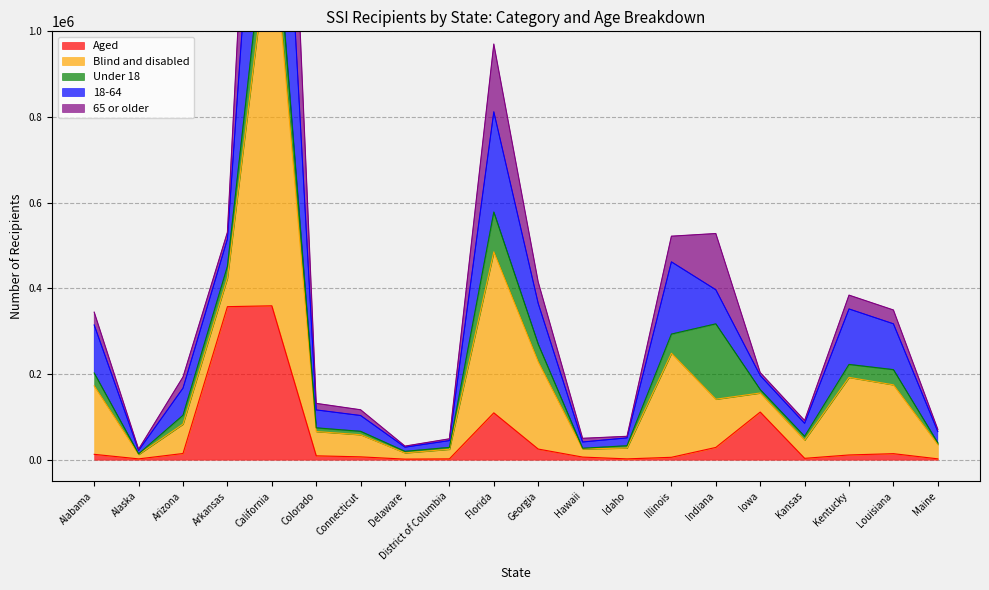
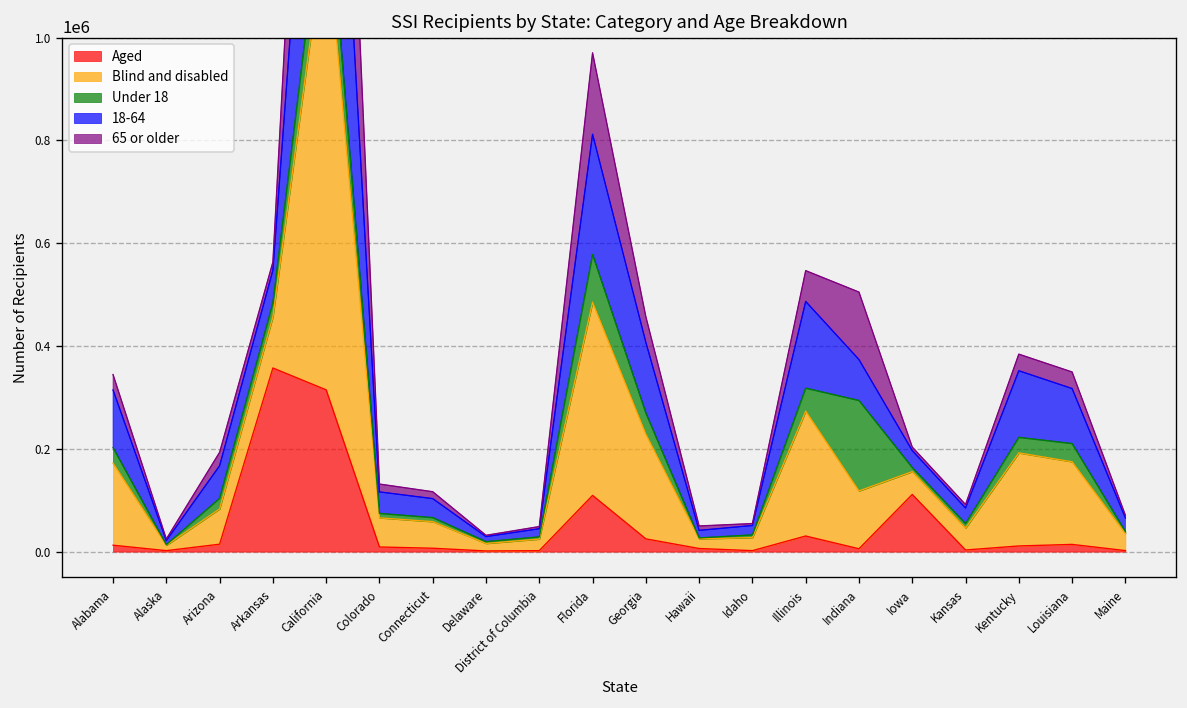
  {
    "Aged": {
      "Alabama": 10000,
      "Alaska": 0,
      "Arizona": 10000,
      "Arkansas": 360000,
-     "California": 360000,
+     "California": 310000,
      "Colorado": 10000,
      "Connecticut": 10000,
      "Delaware": 0,
      "District of Columbia": 0,
      "Florida": 110000,
      "Georgia": 20000,
      "Hawaii": 10000,
      "Idaho": 0,
-     "Illinois": 10000,
-     "Indiana": 30000,
+     "Illinois": 30000,
+     "Indiana": 10000,
      "Iowa": 110000,
      "Kansas": 0,
      "Kentucky": 10000,
      "Louisiana": 10000,
      "Maine": 0
    },
    "Blind and disabled": {
      "Alabama": 160000,
      "Arizona": 70000,
-     "Arkansas": 70000,
+     "Arkansas": 100000,
      "Colorado": 60000,
      "Connecticut": 50000,
      "Florida": 380000,
      "Georgia": 200000,
      "Illinois": 240000,
      "Indiana": 110000,
      "Iowa": 40000,
      "Kansas": 40000,
      "Kentucky": 180000,
      "Louisiana": 160000
    },
    "Under 18": {
      "Alabama": 30000,
      "Arizona": 20000,
      "Arkansas": 30000,
      "Colorado": 10000,
      "Connecticut": 10000,
      "Florida": 90000,
      "Georgia": 40000,
      "Illinois": 40000,
      "Indiana": 180000,
      "Iowa": 10000,
      "Kansas": 10000,
      "Kentucky": 30000,
      "Louisiana": 40000
    },
    "18-64": {
      "Alabama": 110000,
      "Arizona": 60000,
      "Arkansas": 60000,
      "Colorado": 40000,
      "Connecticut": 40000,
      "Florida": 230000,
-     "Georgia": 100000,
+     "Georgia": 140000,
      "Hawaii": 10000,
      "Illinois": 170000,
      "Indiana": 80000,
      "Iowa": 30000,
      "Kansas": 30000,
      "Kentucky": 130000,
      "Louisiana": 110000
    },
    "65 or older": {
      "Alabama": 30000,
      "Arizona": 30000,
      "Arkansas": 20000,
      "Colorado": 20000,
      "Connecticut": 10000,
      "Florida": 160000,
      "Georgia": 50000,
      "Hawaii": 10000,
      "Illinois": 60000,
      "Indiana": 130000,
      "Iowa": 10000,
      "Kansas": 10000,
      "Kentucky": 30000,
      "Louisiana": 30000
    }
  }
